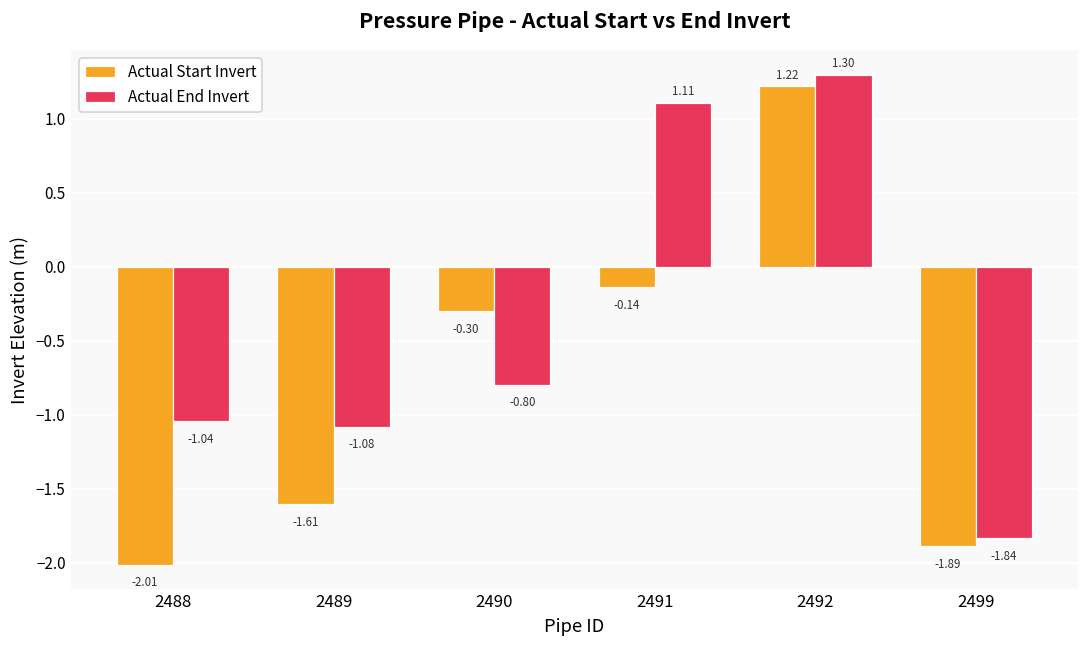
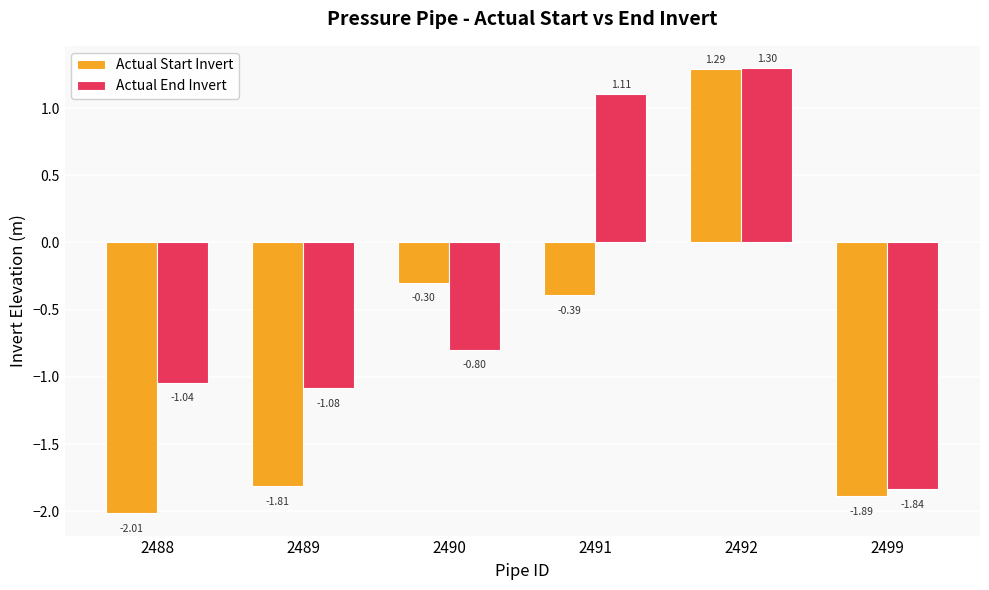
  {
    "Actual Start Invert": {
      "2488": -2.01,
-     "2489": -1.61,
+     "2489": -1.81,
      "2490": -0.30,
-     "2491": -0.14,
-     "2492": 1.22,
+     "2491": -0.39,
+     "2492": 1.29,
      "2499": -1.89
    },
    "Actual End Invert": {
      "2488": -1.04,
      "2489": -1.08,
      "2490": -0.80,
      "2491": 1.11,
      "2492": 1.30,
      "2499": -1.84
    }
  }
